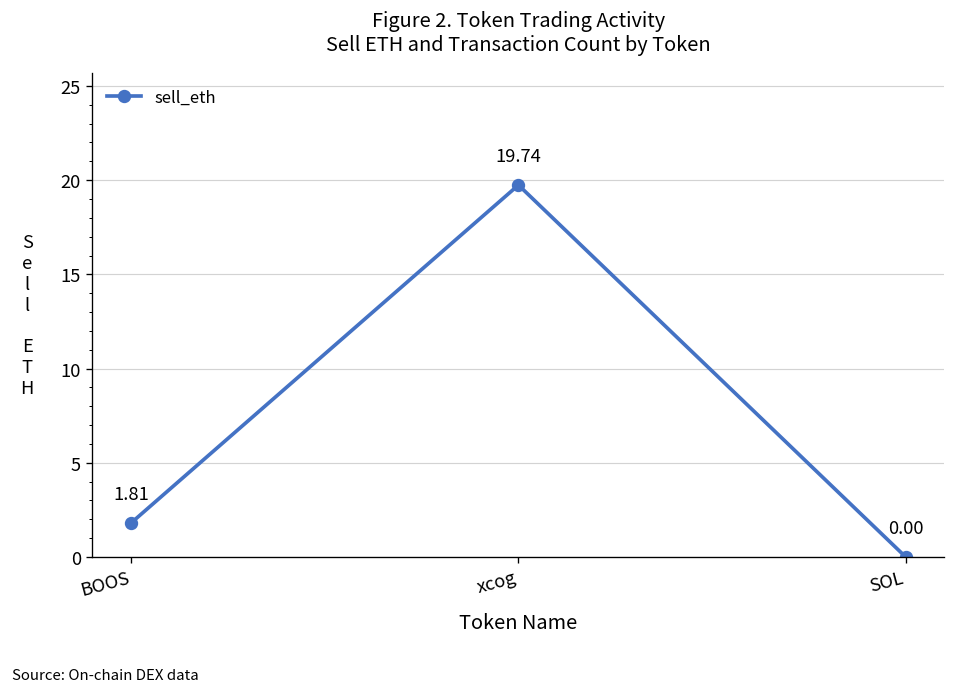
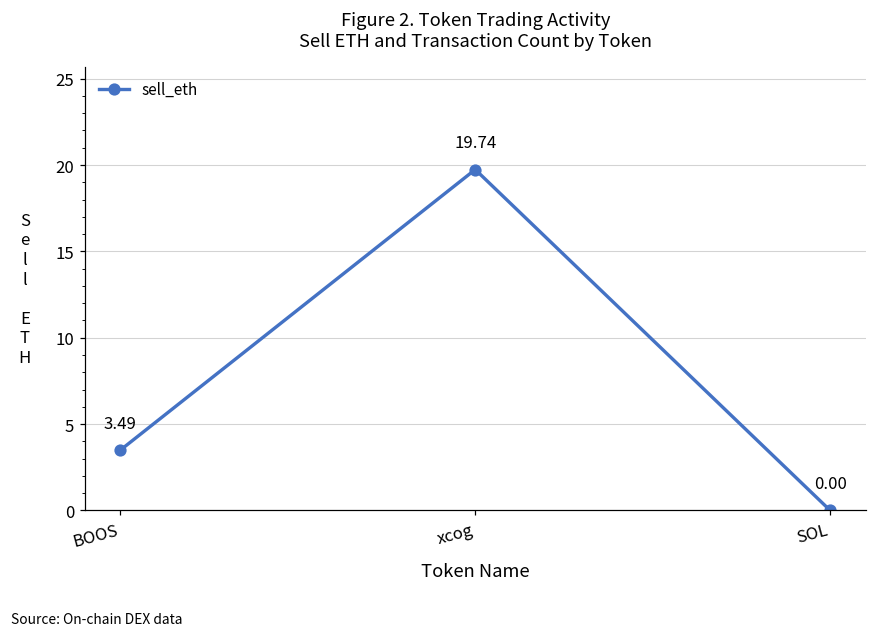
  {
-   "BOOS": 1.81,
+   "BOOS": 3.49,
    "xcog": 19.74,
    "SOL": 0.00
  }
